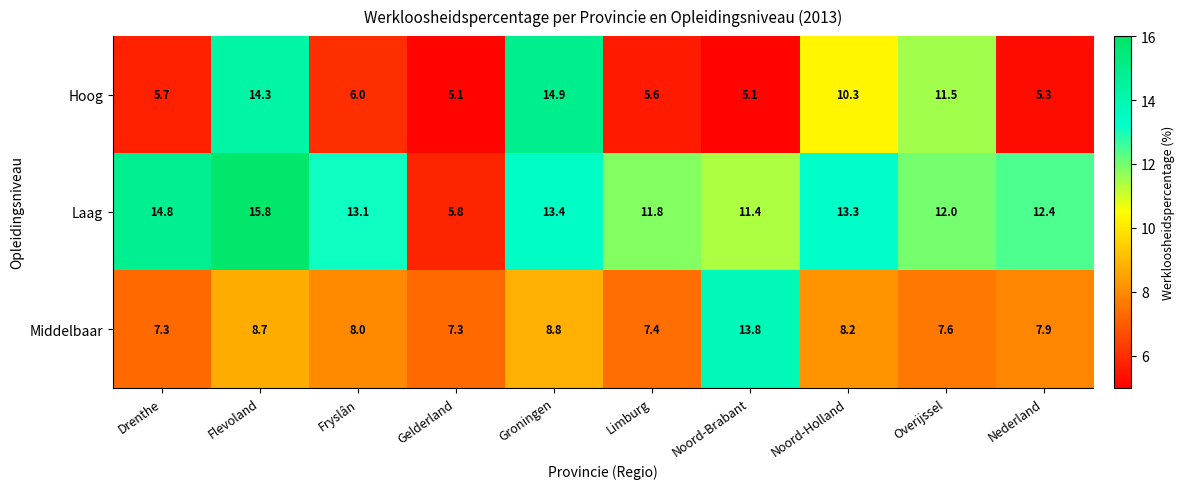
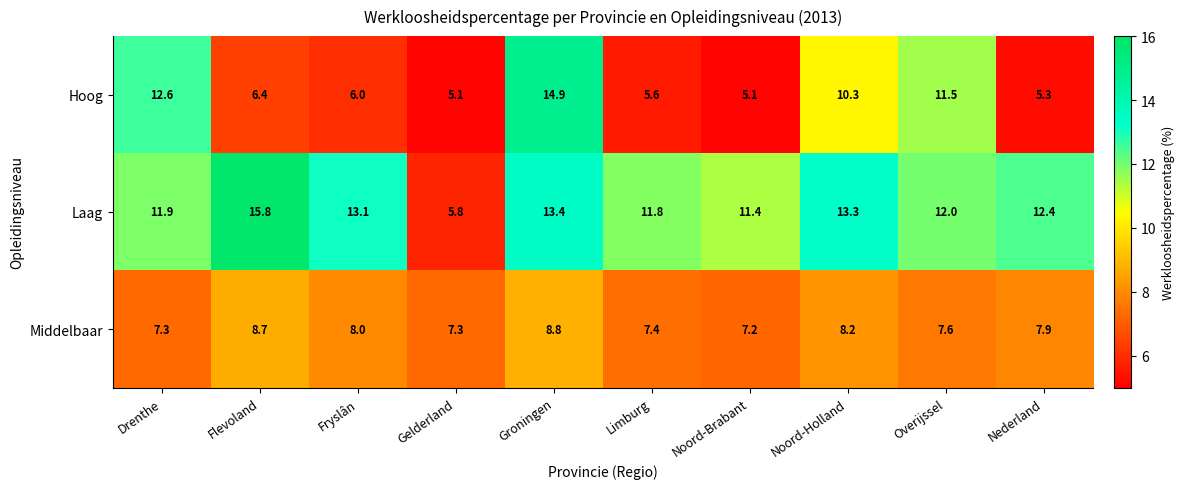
  {
    "Hoog": {
-     "Drenthe": 5.7,
-     "Flevoland": 14.3,
+     "Drenthe": 12.6,
+     "Flevoland": 6.4,
      "Fryslân": 6.0,
      "Gelderland": 5.1,
      "Groningen": 14.9,
      "Limburg": 5.6,
      "Noord-Brabant": 5.1,
      "Noord-Holland": 10.3,
      "Overijssel": 11.5,
      "Nederland": 5.3
    },
    "Laag": {
-     "Drenthe": 14.8,
+     "Drenthe": 11.9,
      "Flevoland": 15.8,
      "Fryslân": 13.1,
      "Gelderland": 5.8,
      "Groningen": 13.4,
      "Limburg": 11.8,
      "Noord-Brabant": 11.4,
      "Noord-Holland": 13.3,
      "Overijssel": 12.0,
      "Nederland": 12.4
    },
    "Middelbaar": {
      "Drenthe": 7.3,
      "Flevoland": 8.7,
      "Fryslân": 8.0,
      "Gelderland": 7.3,
      "Groningen": 8.8,
      "Limburg": 7.4,
-     "Noord-Brabant": 13.8,
+     "Noord-Brabant": 7.2,
      "Noord-Holland": 8.2,
      "Overijssel": 7.6,
      "Nederland": 7.9
    }
  }
